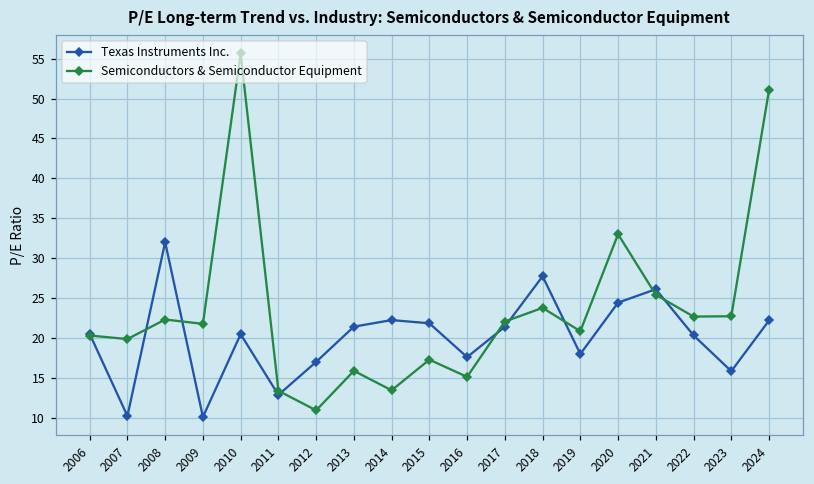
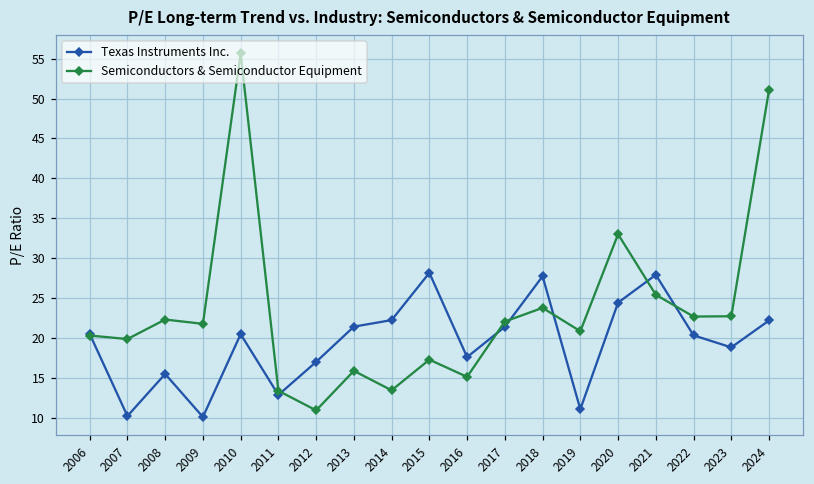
  {
    "Texas Instruments Inc.": {
      "2007": 10,
-     "2008": 32,
+     "2008": 16,
      "2009": 10,
      "2010": 21,
      "2011": 13,
      "2012": 17,
      "2013": 21,
      "2014": 22,
-     "2015": 22,
+     "2015": 28,
      "2016": 18,
      "2017": 21,
      "2018": 28,
-     "2019": 18,
+     "2019": 11,
      "2020": 24,
-     "2021": 26,
+     "2021": 28,
      "2022": 20,
-     "2023": 16,
+     "2023": 19,
      "2024": 22
    },
    "Semiconductors & Semiconductor Equipment": {
      "2007": 20,
      "2008": 22,
      "2009": 22,
      "2011": 13,
      "2012": 11,
      "2013": 16,
      "2014": 14,
      "2015": 17,
      "2016": 15,
      "2017": 22,
      "2018": 24,
      "2019": 21,
      "2020": 33,
      "2021": 25,
      "2022": 23,
      "2023": 23,
      "2024": 51
    }
  }
